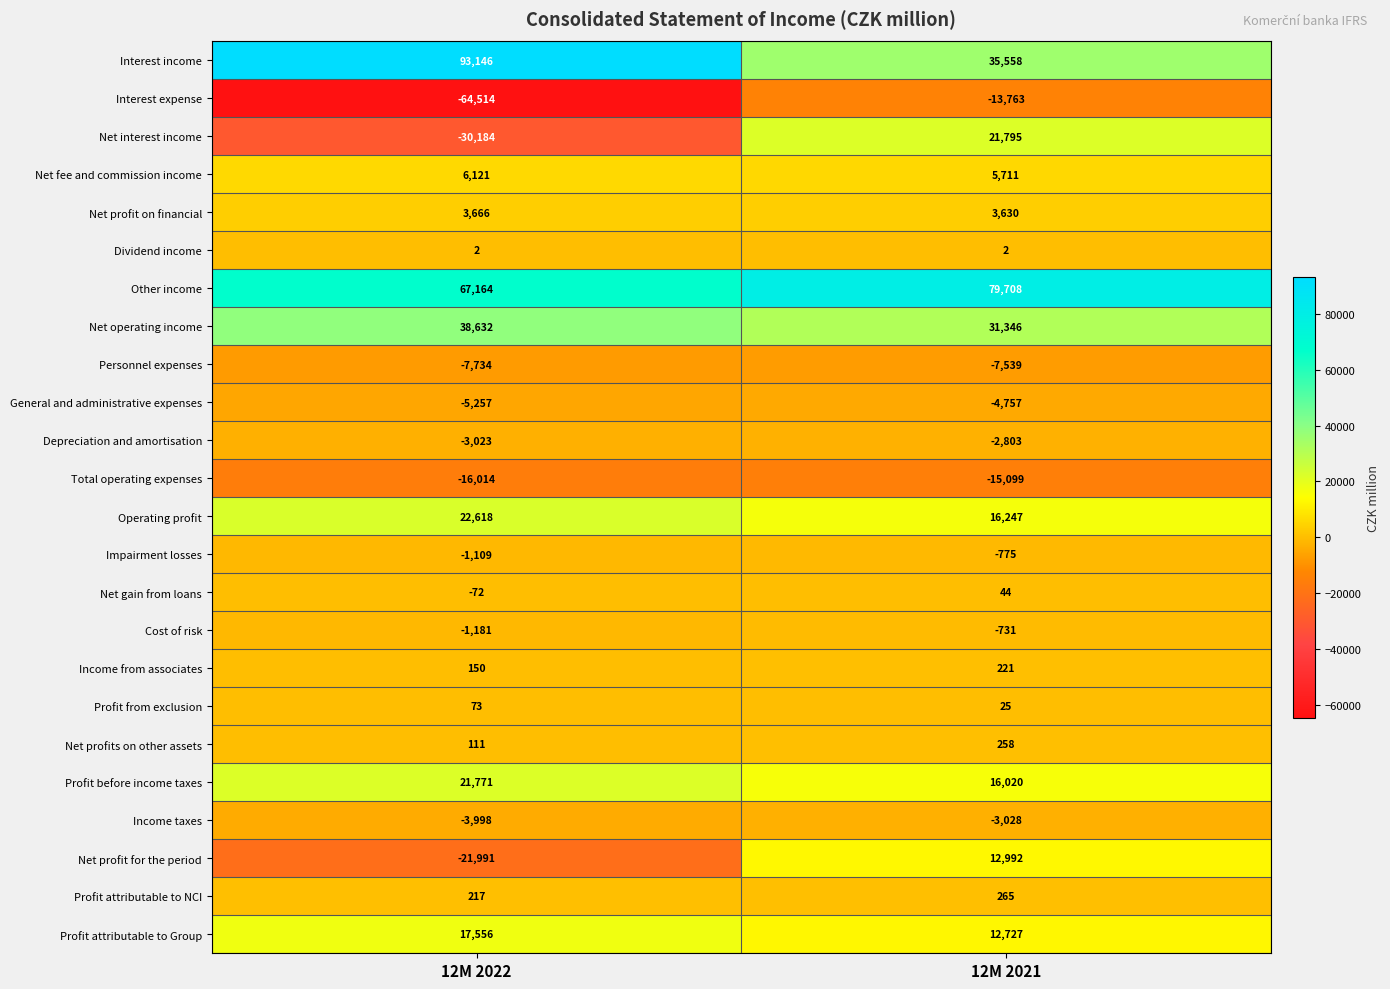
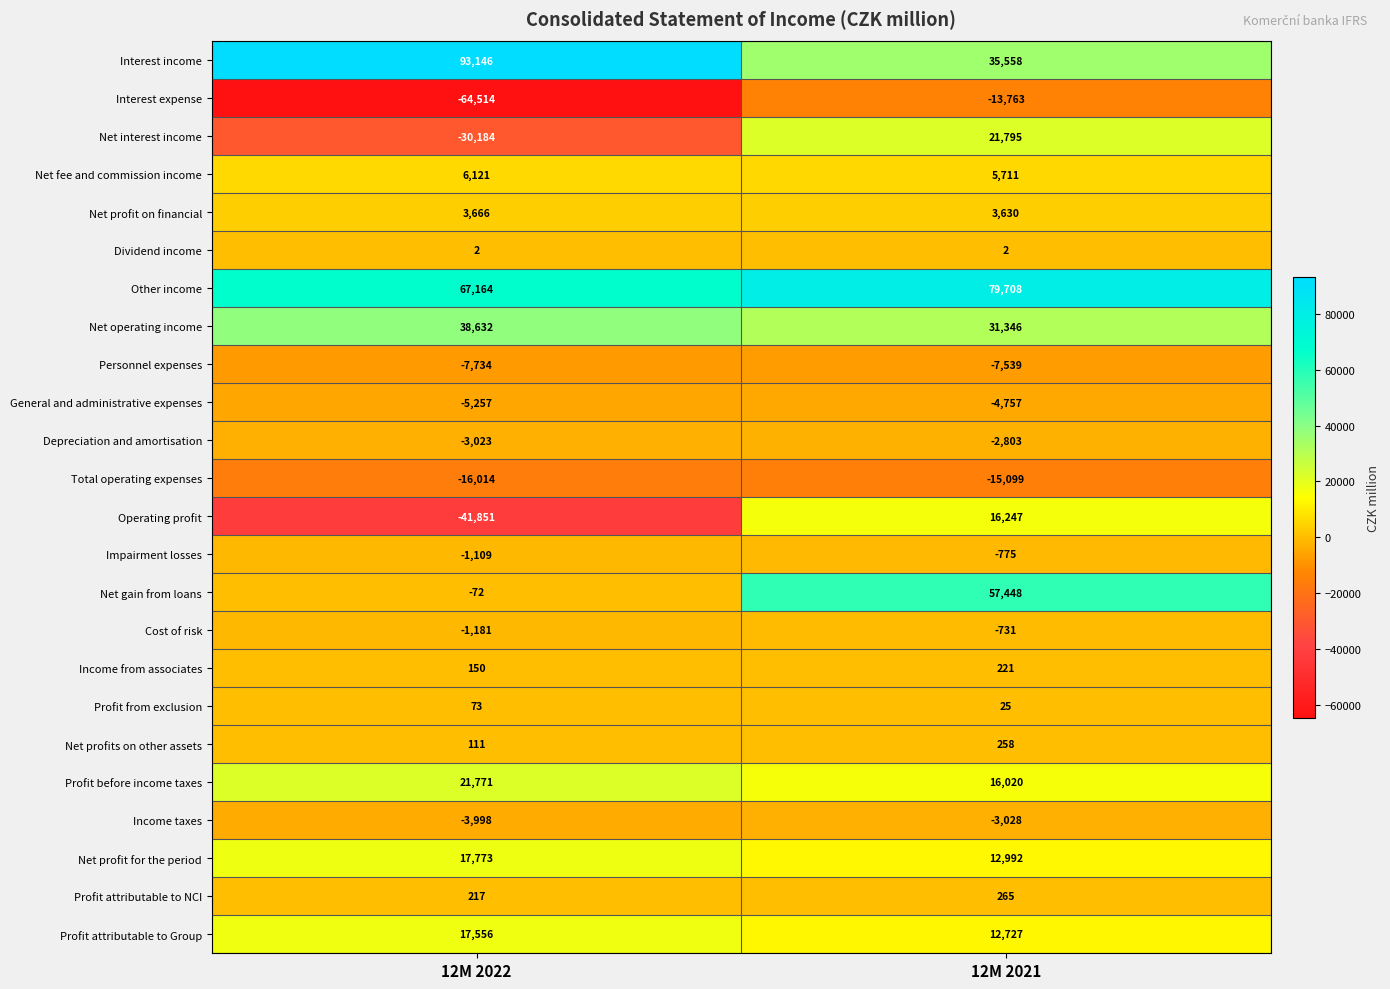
  {
    "Interest income": {
      "12M 2022": "93,146",
      "12M 2021": "35,558"
    },
    "Interest expense": {
      "12M 2022": "-64,514",
      "12M 2021": "-13,763"
    },
    "Net interest income": {
      "12M 2022": "-30,184",
      "12M 2021": "21,795"
    },
    "Net fee and commission income": {
      "12M 2022": "6,121",
      "12M 2021": "5,711"
    },
    "Net profit on financial": {
      "12M 2022": "3,666",
      "12M 2021": "3,630"
    },
    "Dividend income": {
      "12M 2022": "2",
      "12M 2021": "2"
    },
    "Other income": {
      "12M 2022": "67,164",
      "12M 2021": "79,708"
    },
    "Net operating income": {
      "12M 2022": "38,632",
      "12M 2021": "31,346"
    },
    "Personnel expenses": {
      "12M 2022": "-7,734",
      "12M 2021": "-7,539"
    },
    "General and administrative expenses": {
      "12M 2022": "-5,257",
      "12M 2021": "-4,757"
    },
    "Depreciation and amortisation": {
      "12M 2022": "-3,023",
      "12M 2021": "-2,803"
    },
    "Total operating expenses": {
      "12M 2022": "-16,014",
      "12M 2021": "-15,099"
    },
    "Operating profit": {
-     "12M 2022": "22,618",
+     "12M 2022": "-41,851",
      "12M 2021": "16,247"
    },
    "Impairment losses": {
      "12M 2022": "-1,109",
      "12M 2021": "-775"
    },
    "Net gain from loans": {
      "12M 2022": "-72",
-     "12M 2021": "44"
+     "12M 2021": "57,448"
    },
    "Cost of risk": {
      "12M 2022": "-1,181",
      "12M 2021": "-731"
    },
    "Income from associates": {
      "12M 2022": "150",
      "12M 2021": "221"
    },
    "Profit from exclusion": {
      "12M 2022": "73",
      "12M 2021": "25"
    },
    "Net profits on other assets": {
      "12M 2022": "111",
      "12M 2021": "258"
    },
    "Profit before income taxes": {
      "12M 2022": "21,771",
      "12M 2021": "16,020"
    },
    "Income taxes": {
      "12M 2022": "-3,998",
      "12M 2021": "-3,028"
    },
    "Net profit for the period": {
-     "12M 2022": "-21,991",
+     "12M 2022": "17,773",
      "12M 2021": "12,992"
    },
    "Profit attributable to NCI": {
      "12M 2022": "217",
      "12M 2021": "265"
    },
    "Profit attributable to Group": {
      "12M 2022": "17,556",
      "12M 2021": "12,727"
    }
  }
